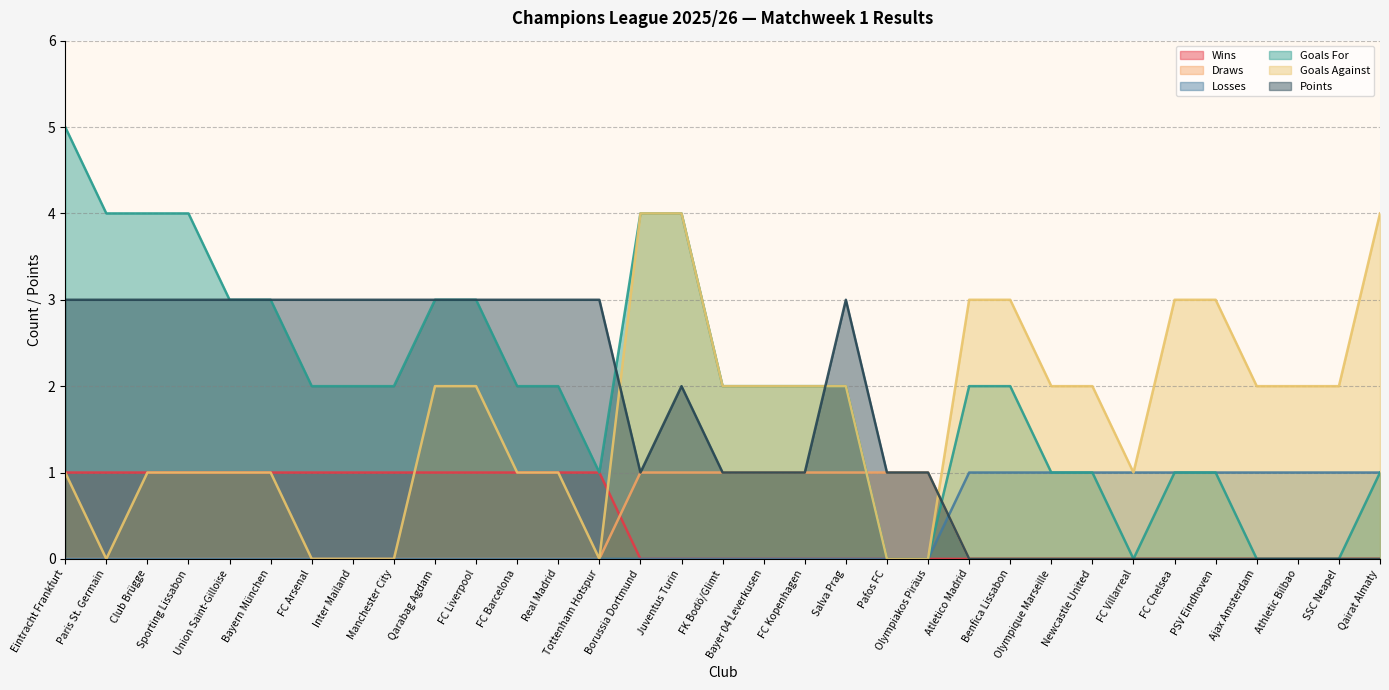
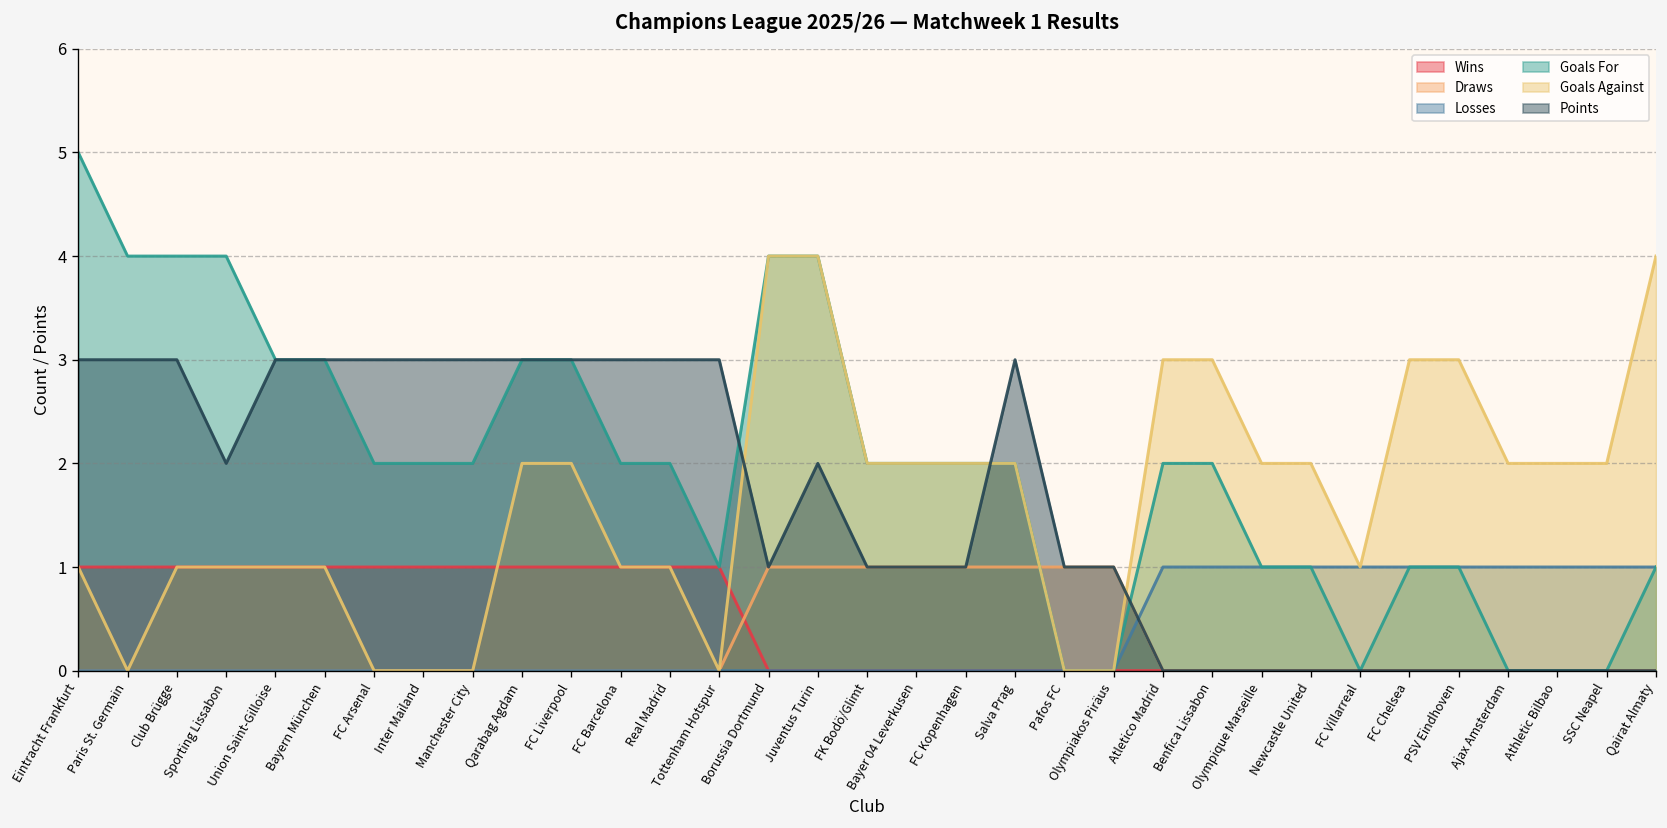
  {
    "Wins": {
      "Paris St. Germain": 1,
      "FC Arsenal": 1,
      "Inter Mailand": 1,
      "Manchester City": 1,
      "Qarabag Agdam": 1,
      "FC Liverpool": 1
    },
    "Points": {
      "Eintracht Frankfurt": 3,
      "Paris St. Germain": 3,
      "Club Brügge": 3,
-     "Sporting Lissabon": 3,
+     "Sporting Lissabon": 2,
      "FC Arsenal": 3,
      "Inter Mailand": 3,
      "Manchester City": 3,
      "FC Barcelona": 3,
      "Real Madrid": 3,
      "Tottenham Hotspur": 3,
      "Juventus Turin": 2,
      "Salva Prag": 3
    }
  }
